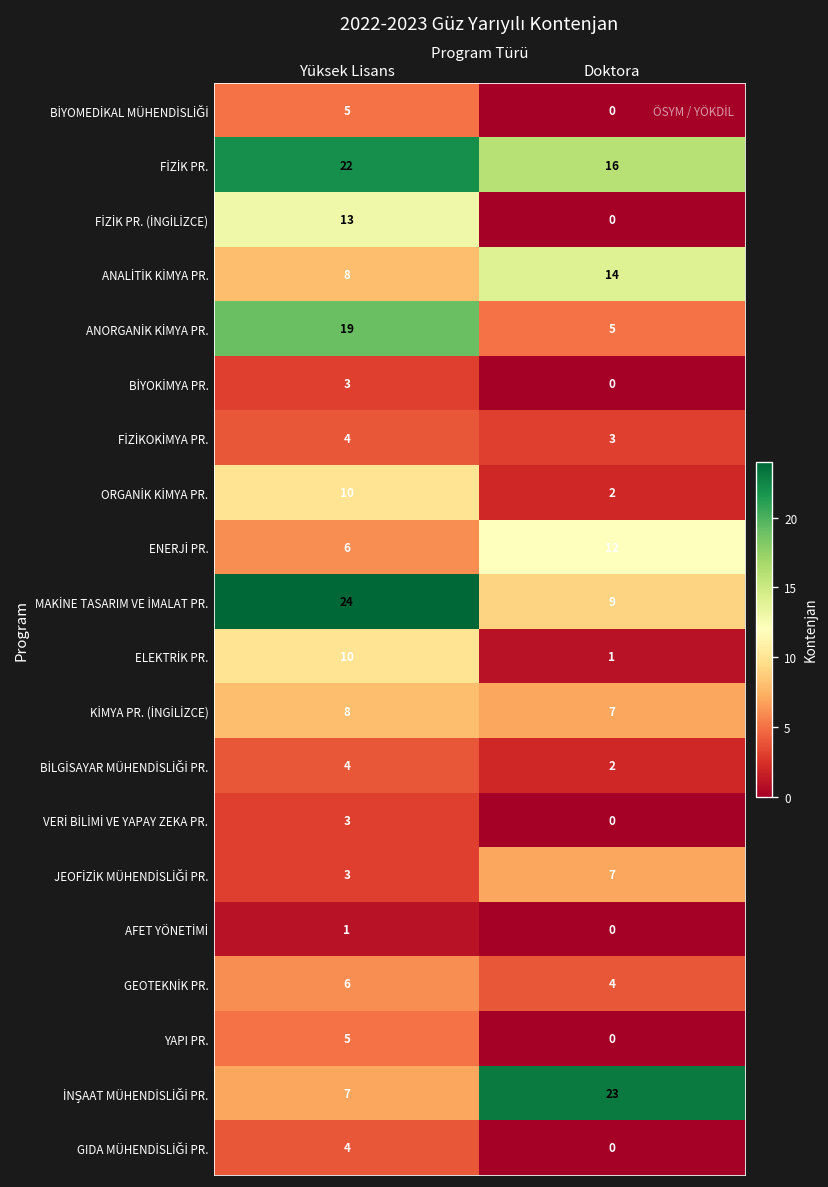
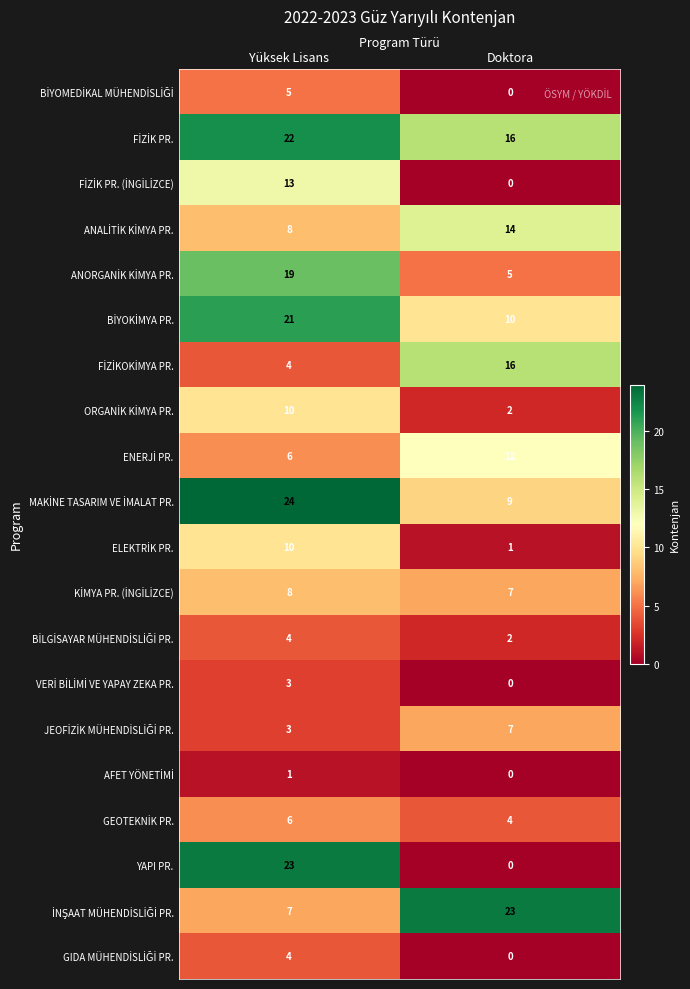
  {
    "BİYOMEDİKAL MÜHENDİSLİĞİ": {
      "Yüksek Lisans": 5
    },
    "FİZİK PR.": {
      "Yüksek Lisans": 22,
      "Doktora": 16
    },
    "FİZİK PR. (İNGİLİZCE)": {
      "Yüksek Lisans": 13,
      "Doktora": 0
    },
    "ANALİTİK KİMYA PR.": {
      "Yüksek Lisans": 8,
      "Doktora": 14
    },
    "ANORGANİK KİMYA PR.": {
      "Yüksek Lisans": 19,
      "Doktora": 5
    },
    "BİYOKİMYA PR.": {
-     "Yüksek Lisans": 3,
-     "Doktora": 0
+     "Yüksek Lisans": 21,
+     "Doktora": 10
    },
    "FİZİKOKİMYA PR.": {
      "Yüksek Lisans": 4,
-     "Doktora": 3
+     "Doktora": 16
    },
    "ORGANİK KİMYA PR.": {
      "Yüksek Lisans": 10,
      "Doktora": 2
    },
    "ENERJİ PR.": {
      "Yüksek Lisans": 6,
      "Doktora": 12
    },
    "MAKİNE TASARIM VE İMALAT PR.": {
      "Yüksek Lisans": 24,
      "Doktora": 9
    },
    "ELEKTRİK PR.": {
      "Yüksek Lisans": 10,
      "Doktora": 1
    },
    "KİMYA PR. (İNGİLİZCE)": {
      "Yüksek Lisans": 8,
      "Doktora": 7
    },
    "BİLGİSAYAR MÜHENDİSLİĞİ PR.": {
      "Yüksek Lisans": 4,
      "Doktora": 2
    },
    "VERİ BİLİMİ VE YAPAY ZEKA PR.": {
      "Yüksek Lisans": 3,
      "Doktora": 0
    },
    "JEOFİZİK MÜHENDİSLİĞİ PR.": {
      "Yüksek Lisans": 3,
      "Doktora": 7
    },
    "AFET YÖNETİMİ": {
      "Yüksek Lisans": 1,
      "Doktora": 0
    },
    "GEOTEKNİK PR.": {
      "Yüksek Lisans": 6,
      "Doktora": 4
    },
    "YAPI PR.": {
-     "Yüksek Lisans": 5,
+     "Yüksek Lisans": 23,
      "Doktora": 0
    },
    "İNŞAAT MÜHENDİSLİĞİ PR.": {
      "Yüksek Lisans": 7,
      "Doktora": 23
    },
    "GIDA MÜHENDİSLİĞİ PR.": {
      "Yüksek Lisans": 4,
      "Doktora": 0
    }
  }
